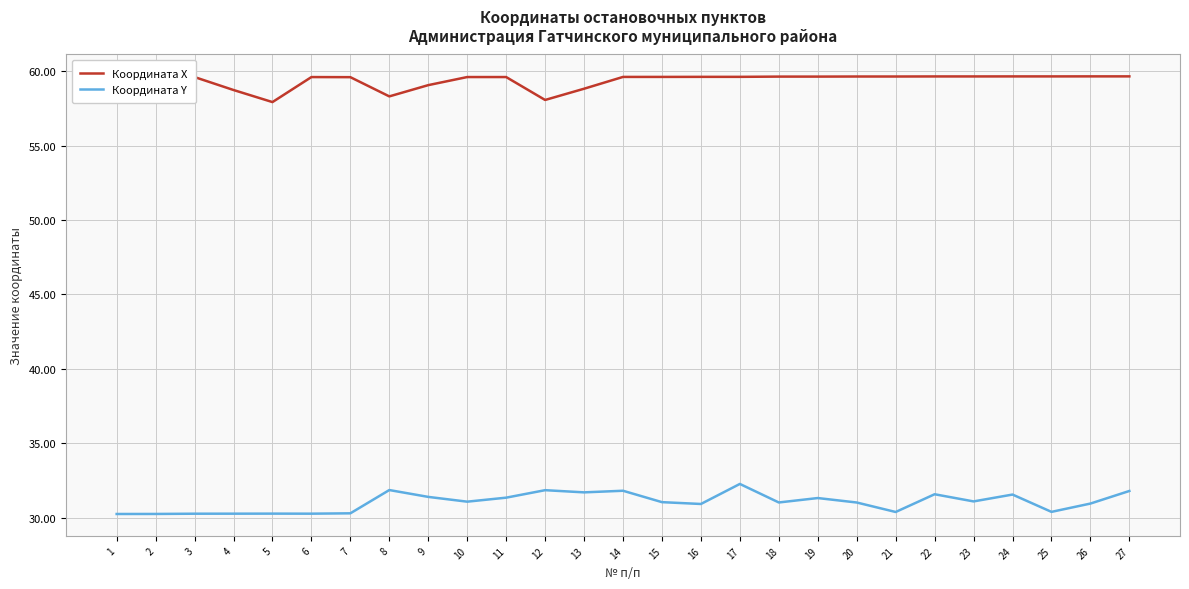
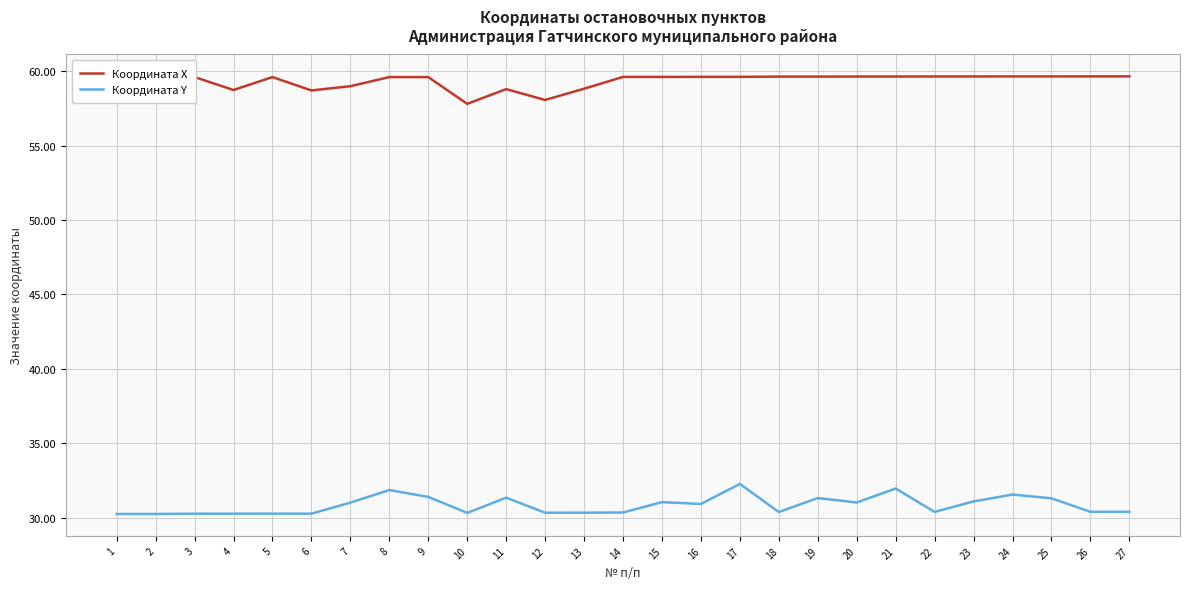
  {
    "Координата X": {
      "4": 58.7,
-     "5": 57.9,
-     "6": 59.6,
-     "7": 59.6,
-     "8": 58.3,
-     "9": 59.1,
-     "10": 59.6,
-     "11": 59.6,
+     "5": 59.6,
+     "6": 58.7,
+     "7": 59.0,
+     "8": 59.6,
+     "9": 59.6,
+     "10": 57.8,
+     "11": 58.8,
      "12": 58.1,
      "13": 58.8,
      "14": 59.6,
      "15": 59.6,
      "16": 59.6,
      "17": 59.6,
      "18": 59.6,
      "19": 59.6,
      "20": 59.6,
      "21": 59.6,
      "22": 59.6,
      "23": 59.6,
      "24": 59.6,
      "25": 59.6,
      "26": 59.6,
      "27": 59.6
    },
    "Координата Y": {
      "1": 30.3,
      "2": 30.3,
      "3": 30.3,
      "4": 30.3,
      "5": 30.3,
      "6": 30.3,
-     "7": 30.3,
+     "7": 31.0,
      "8": 31.9,
      "9": 31.4,
-     "10": 31.1,
+     "10": 30.3,
      "11": 31.4,
-     "12": 31.9,
-     "13": 31.7,
-     "14": 31.8,
+     "12": 30.3,
+     "13": 30.3,
+     "14": 30.4,
      "15": 31.0,
      "16": 30.9,
      "17": 32.3,
-     "18": 31.0,
+     "18": 30.4,
      "19": 31.3,
      "20": 31.0,
-     "21": 30.4,
-     "22": 31.6,
+     "21": 32.0,
+     "22": 30.4,
      "23": 31.1,
      "24": 31.6,
-     "25": 30.4,
-     "26": 31.0,
-     "27": 31.8
+     "25": 31.3,
+     "26": 30.4,
+     "27": 30.4
    }
  }
